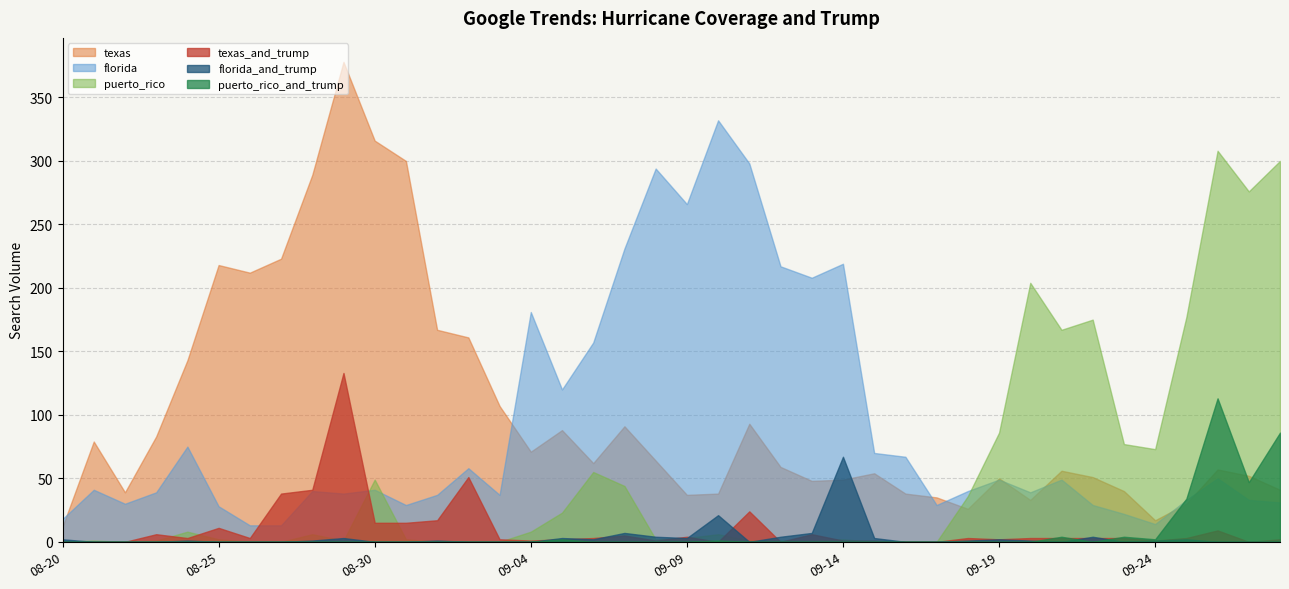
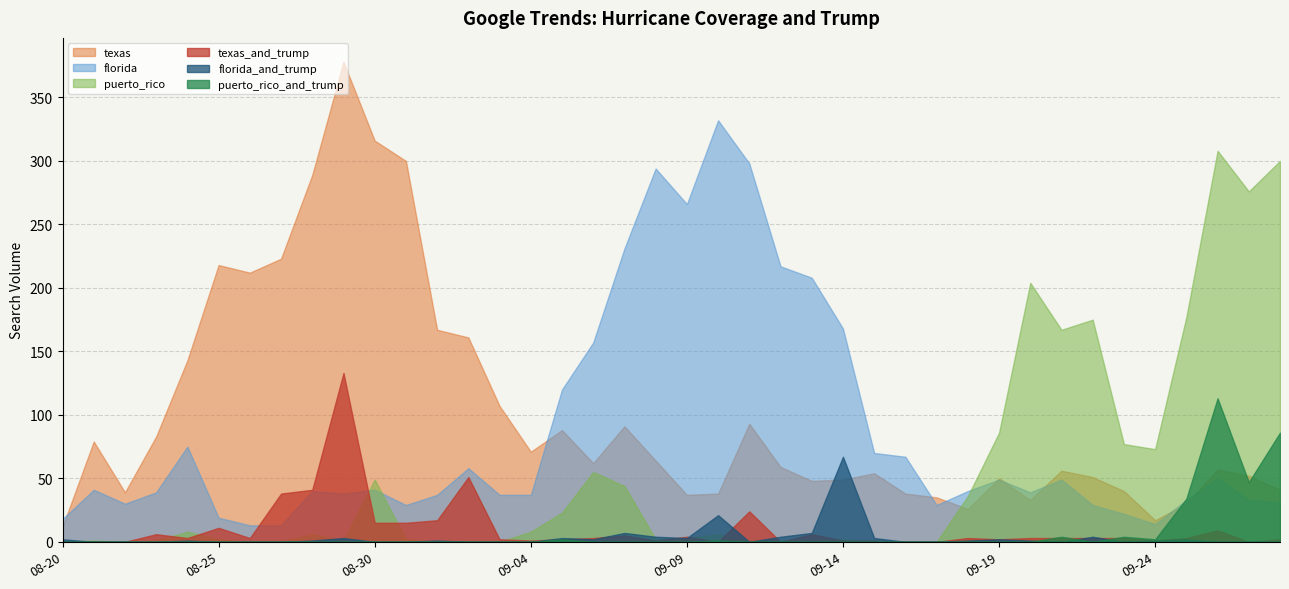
  {
    "texas": {
      "08-20": 12,
      "08-25": 218,
      "08-30": 316,
      "09-04": 71,
      "09-09": 37,
      "09-14": 49,
      "09-24": 17
    },
    "florida": {
      "08-20": 18,
-     "08-25": 28,
+     "08-25": 19,
      "08-30": 41,
-     "09-04": 181,
+     "09-04": 37,
      "09-09": 266,
-     "09-14": 219,
+     "09-14": 168,
      "09-24": 14
    },
    "puerto_rico": {
      "08-30": 49,
      "09-04": 8,
      "09-19": 86,
      "09-24": 73
    },
    "texas_and_trump": {
      "08-25": 11,
      "08-30": 15
    },
    "florida_and_trump": {
      "09-14": 67
    },
    "puerto_rico_and_trump": {
      "09-09": 0
    }
  }
